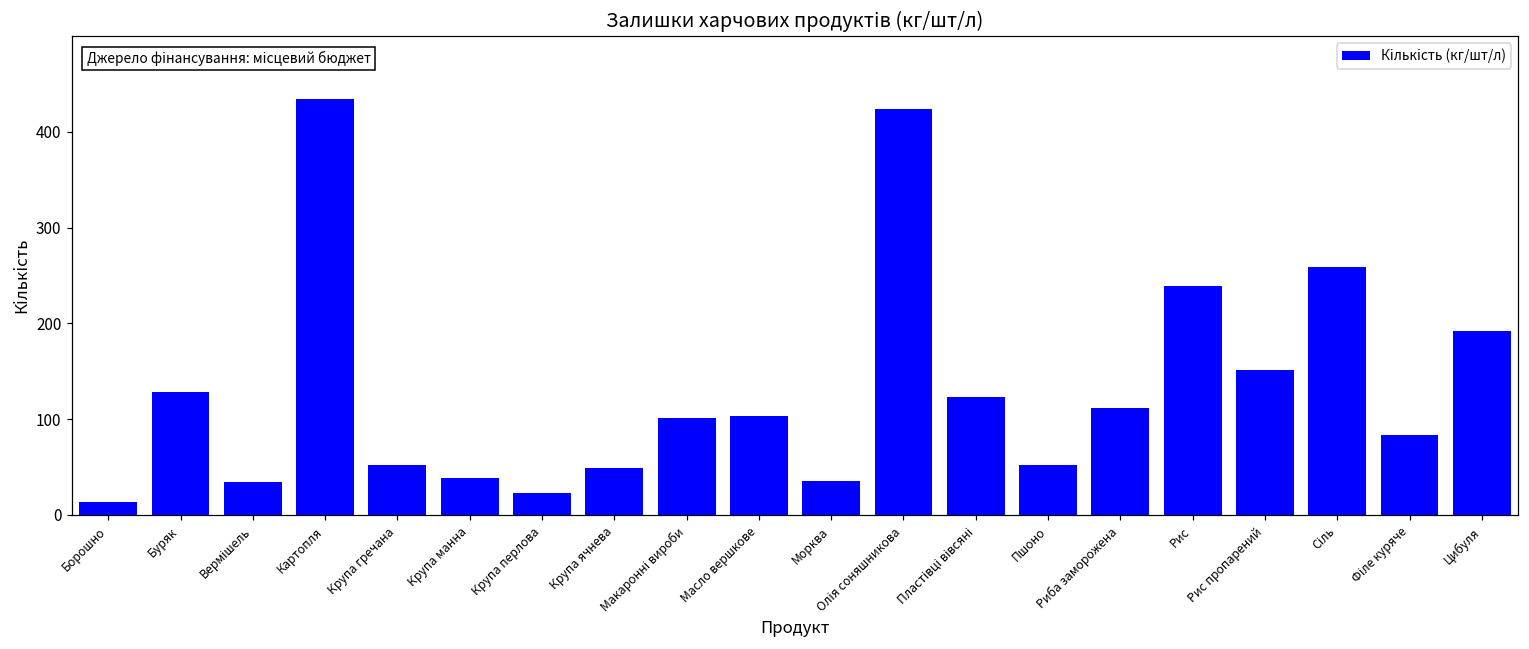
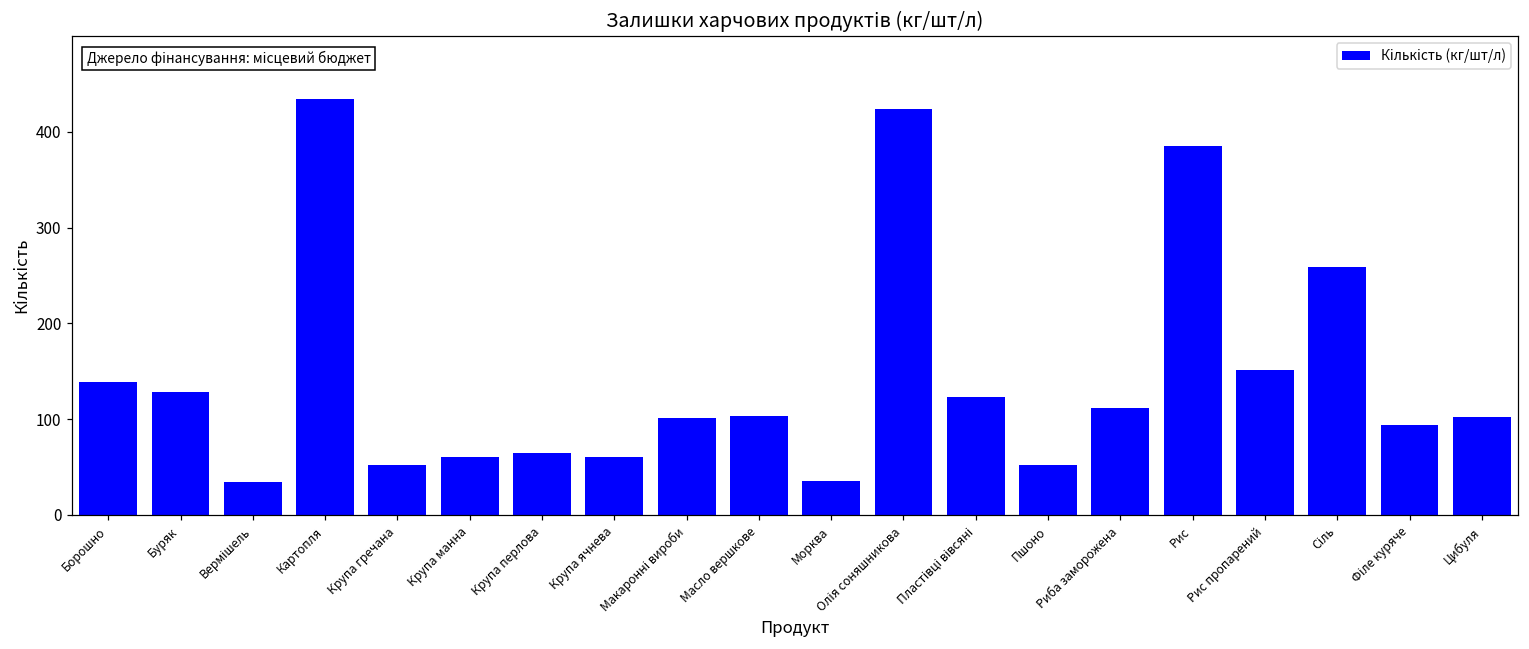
  {
-   "Борошно": 10,
+   "Борошно": 140,
    "Буряк": 130,
    "Вермішель": 30,
    "Картопля": 430,
    "Крупа гречана": 50,
-   "Крупа манна": 40,
-   "Крупа перлова": 20,
-   "Крупа ячнева": 50,
+   "Крупа манна": 60,
+   "Крупа перлова": 60,
+   "Крупа ячнева": 60,
    "Макаронні вироби": 100,
    "Масло вершкове": 100,
    "Морква": 40,
    "Олія соняшникова": 420,
    "Пластівці вівсяні": 120,
    "Пшоно": 50,
    "Риба заморожена": 110,
-   "Рис": 240,
+   "Рис": 390,
    "Рис пропарений": 150,
    "Сіль": 260,
-   "Філе куряче": 80,
-   "Цибуля": 190
+   "Філе куряче": 90,
+   "Цибуля": 100
  }
